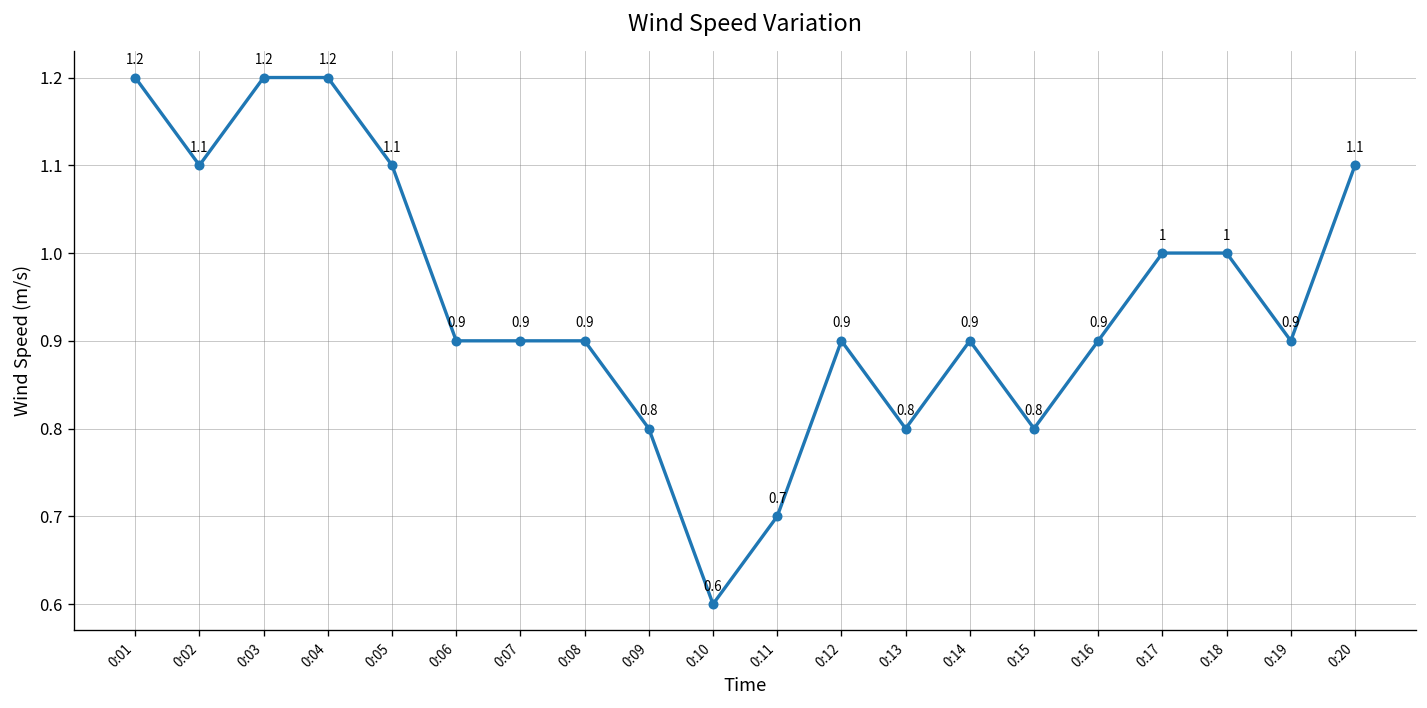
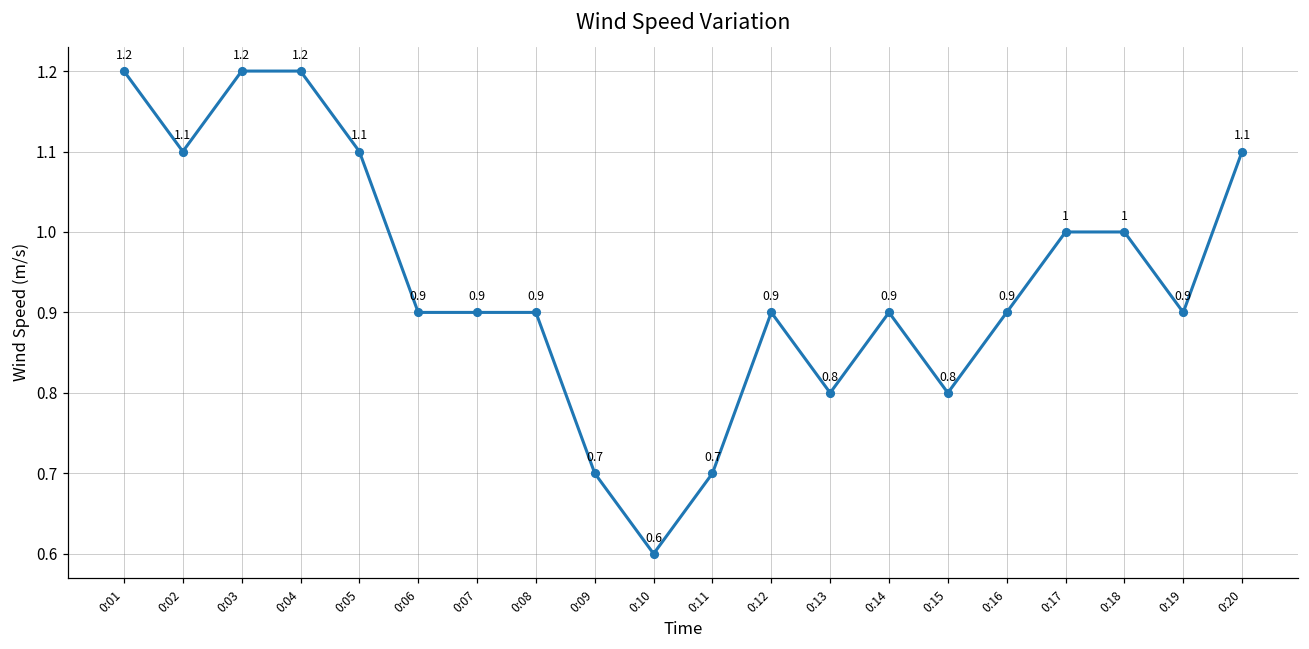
  {
    "0:01": 1.2,
    "0:02": 1.1,
    "0:03": 1.2,
    "0:04": 1.2,
    "0:05": 1.1,
    "0:06": 0.9,
    "0:07": 0.9,
    "0:08": 0.9,
-   "0:09": 0.8,
+   "0:09": 0.7,
    "0:10": 0.6,
    "0:11": 0.7,
    "0:12": 0.9,
    "0:13": 0.8,
    "0:14": 0.9,
    "0:15": 0.8,
    "0:16": 0.9,
    "0:17": 1,
    "0:18": 1,
    "0:19": 0.9,
    "0:20": 1.1
  }
